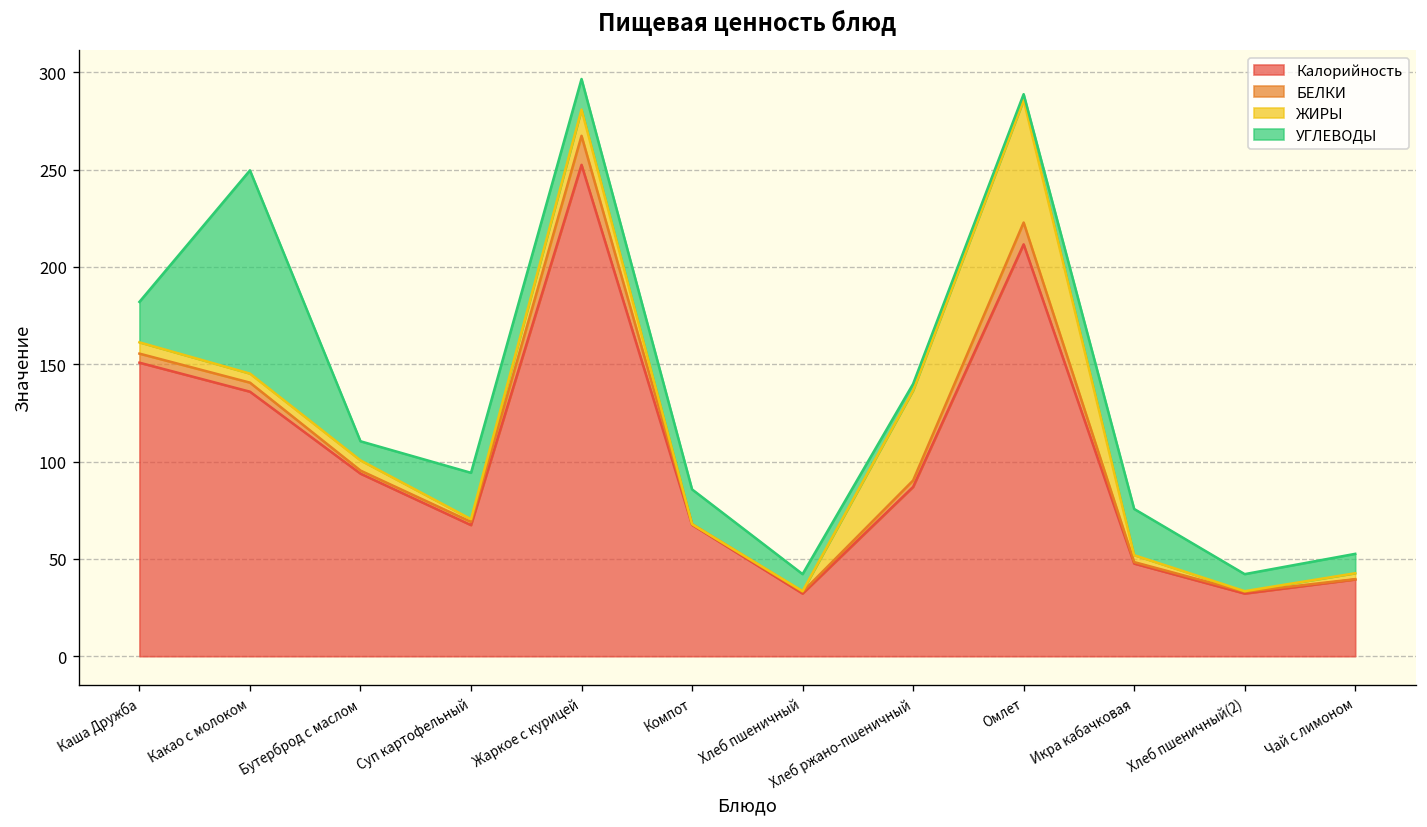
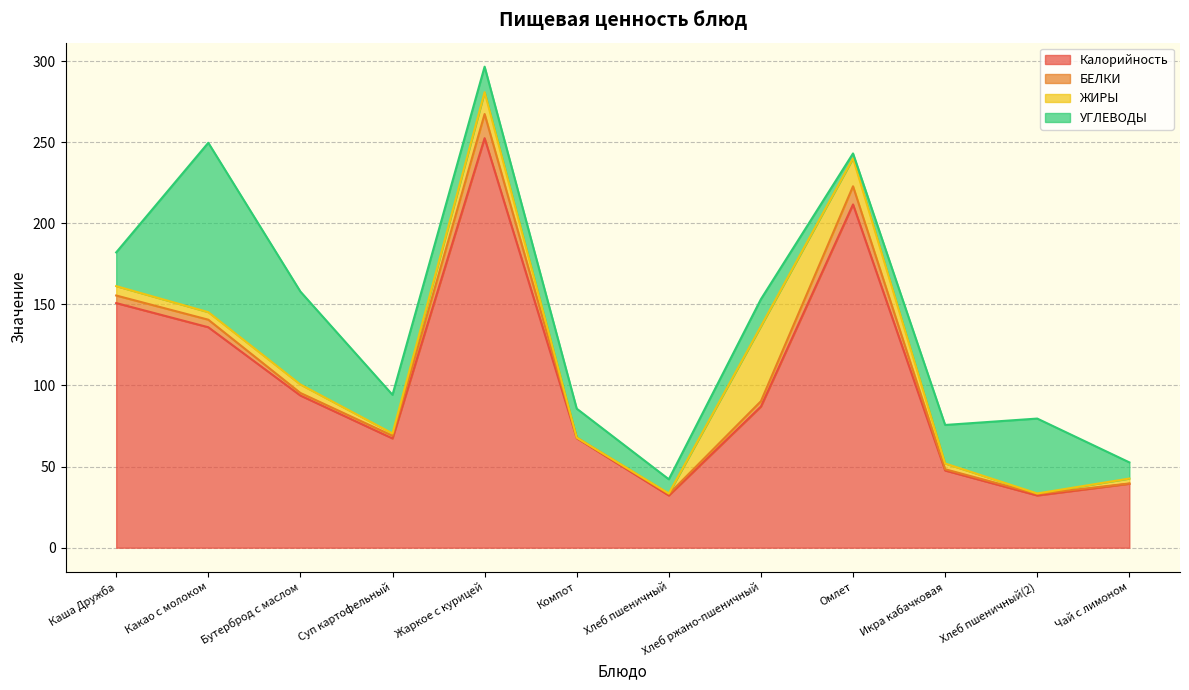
  {
    "ЖИРЫ": {
      "Каша Дружба": 6,
      "Какао с молоком": 5,
      "Бутерброд с маслом": 5,
      "Жаркое с курицей": 13,
      "Хлеб ржано-пшеничный": 46,
-     "Омлет": 63,
+     "Омлет": 17,
      "Икра кабачковая": 4,
      "Чай с лимоном": 3
    },
    "УГЛЕВОДЫ": {
      "Каша Дружба": 21,
      "Какао с молоком": 104,
-     "Бутерброд с маслом": 10,
+     "Бутерброд с маслом": 57,
      "Суп картофельный": 24,
      "Жаркое с курицей": 16,
      "Компот": 18,
      "Хлеб пшеничный": 9,
-     "Хлеб ржано-пшеничный": 3,
+     "Хлеб ржано-пшеничный": 17,
      "Омлет": 3,
      "Икра кабачковая": 24,
-     "Хлеб пшеничный(2)": 9,
+     "Хлеб пшеничный(2)": 46,
      "Чай с лимоном": 10
    }
  }
